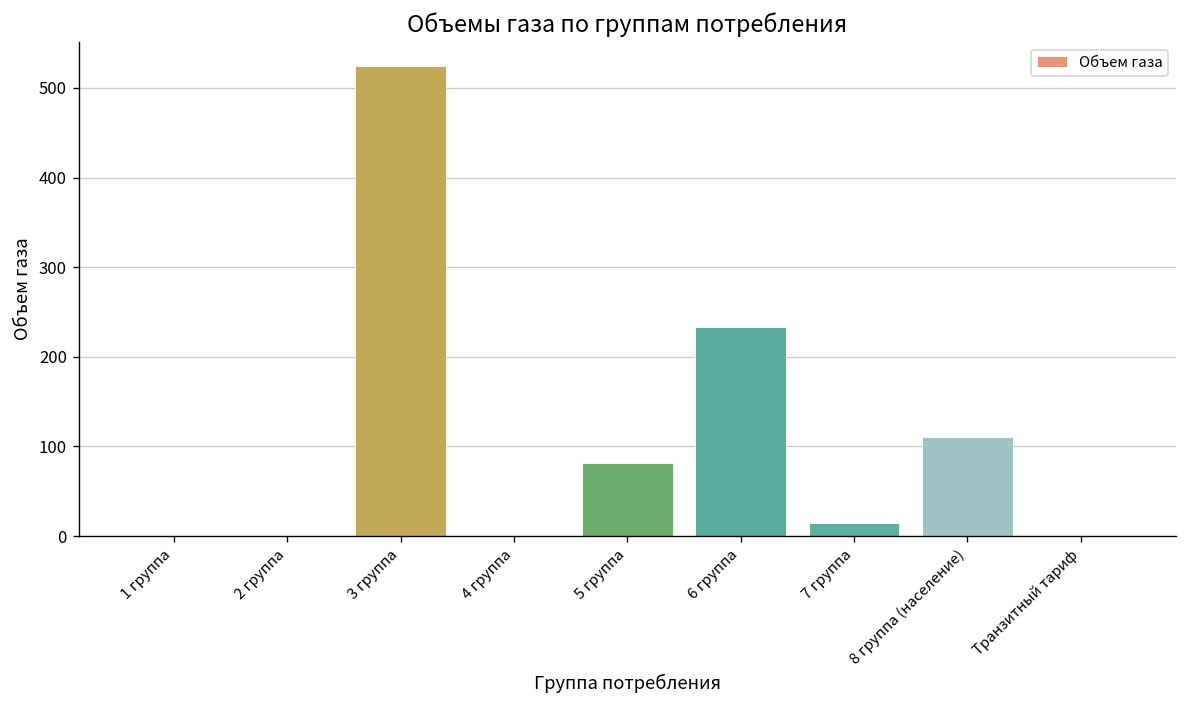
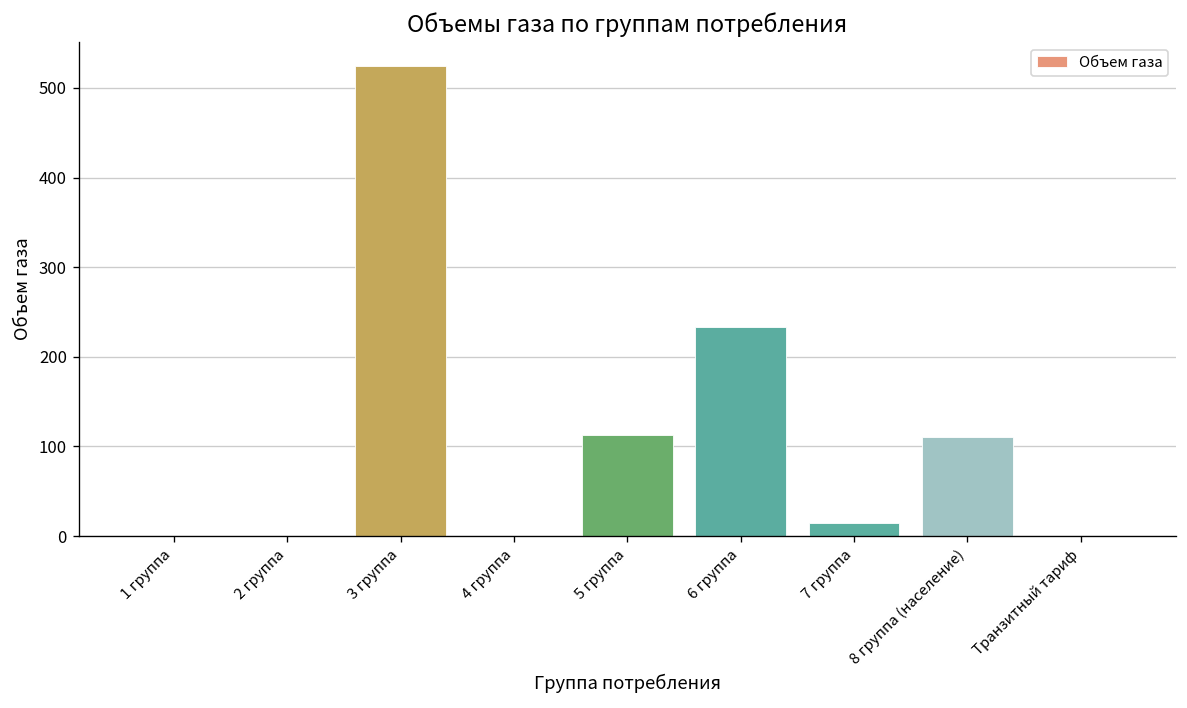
  {
    "1 группа": 0,
    "2 группа": 0,
    "3 группа": 520,
    "4 группа": 0,
-   "5 группа": 80,
+   "5 группа": 110,
    "6 группа": 230,
    "7 группа": 10,
    "8 группа (население)": 110,
    "Транзитный тариф": 0
  }
